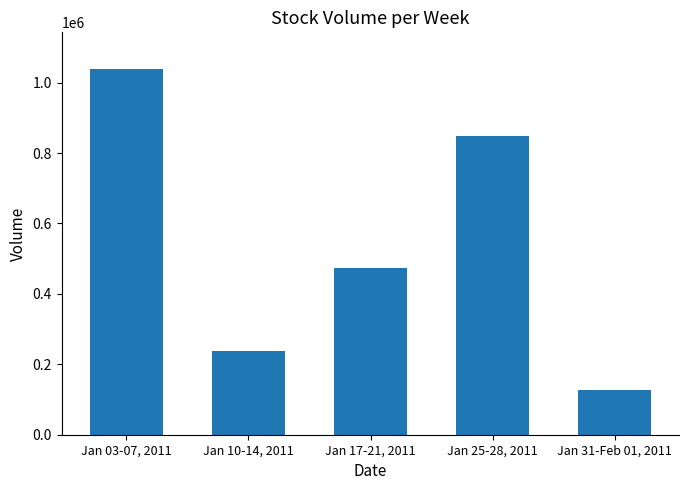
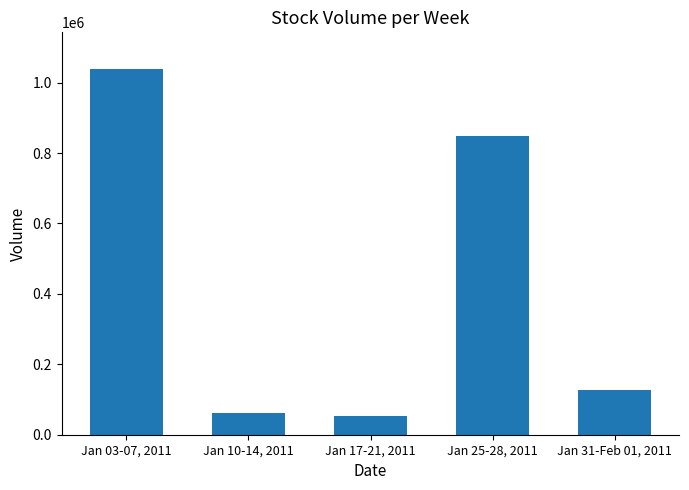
  {
    "Jan 03-07, 2011": 1040000,
-   "Jan 10-14, 2011": 240000,
-   "Jan 17-21, 2011": 470000,
+   "Jan 10-14, 2011": 60000,
+   "Jan 17-21, 2011": 50000,
    "Jan 25-28, 2011": 850000,
    "Jan 31-Feb 01, 2011": 130000
  }
